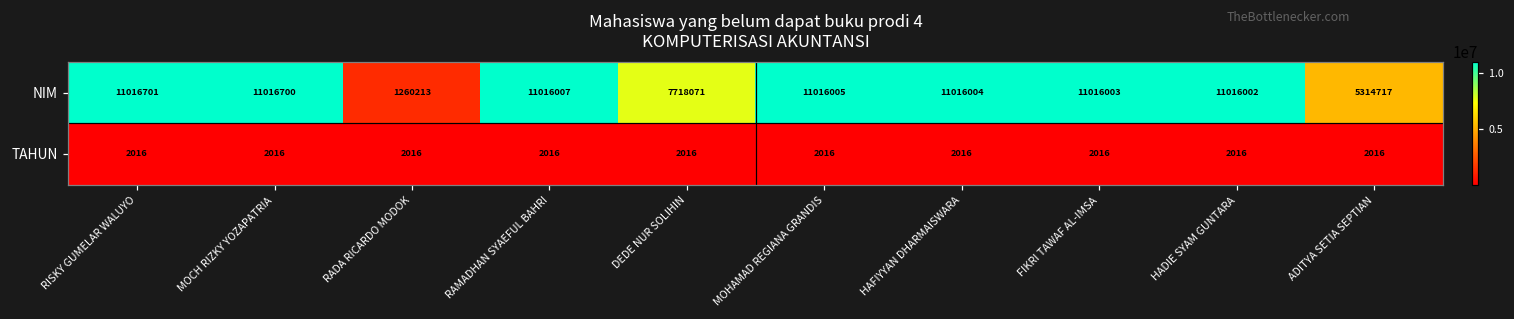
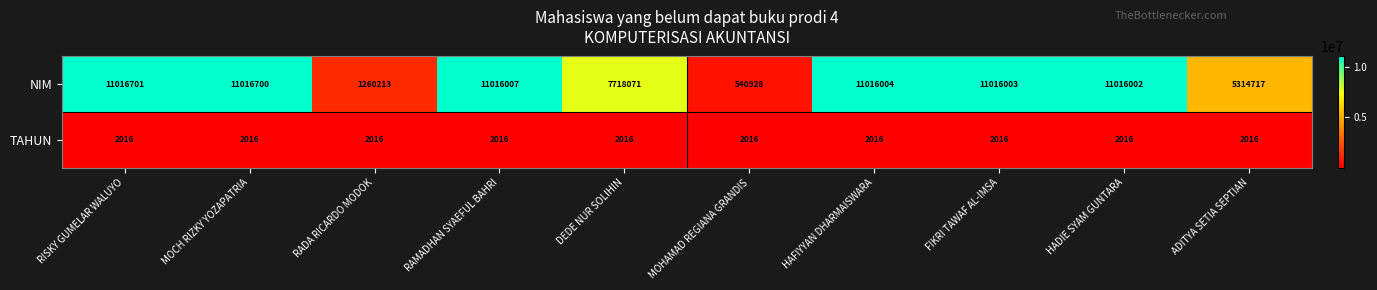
  {
    "NIM": {
      "RISKY GUMELAR WALUYO": 11016701,
      "MOCH RIZKY YOZAPATRIA": 11016700,
      "RADA RICARDO MODOK": 1260213,
      "RAMADHAN SYAEFUL BAHRI": 11016007,
      "DEDE NUR SOLIHIN": 7718071,
-     "MOHAMAD REGIANA GRANDIS": 11016005,
+     "MOHAMAD REGIANA GRANDIS": 540928,
      "HAFIYYAN DHARMAISWARA": 11016004,
      "FIKRI TAWAF AL-IMSA": 11016003,
      "HADIE SYAM GUNTARA": 11016002,
      "ADITYA SETIA SEPTIAN": 5314717
    },
    "TAHUN": {
      "RISKY GUMELAR WALUYO": 2016,
      "MOCH RIZKY YOZAPATRIA": 2016,
      "RADA RICARDO MODOK": 2016,
      "RAMADHAN SYAEFUL BAHRI": 2016,
      "DEDE NUR SOLIHIN": 2016,
      "MOHAMAD REGIANA GRANDIS": 2016,
      "HAFIYYAN DHARMAISWARA": 2016,
      "FIKRI TAWAF AL-IMSA": 2016,
      "HADIE SYAM GUNTARA": 2016,
      "ADITYA SETIA SEPTIAN": 2016
    }
  }
